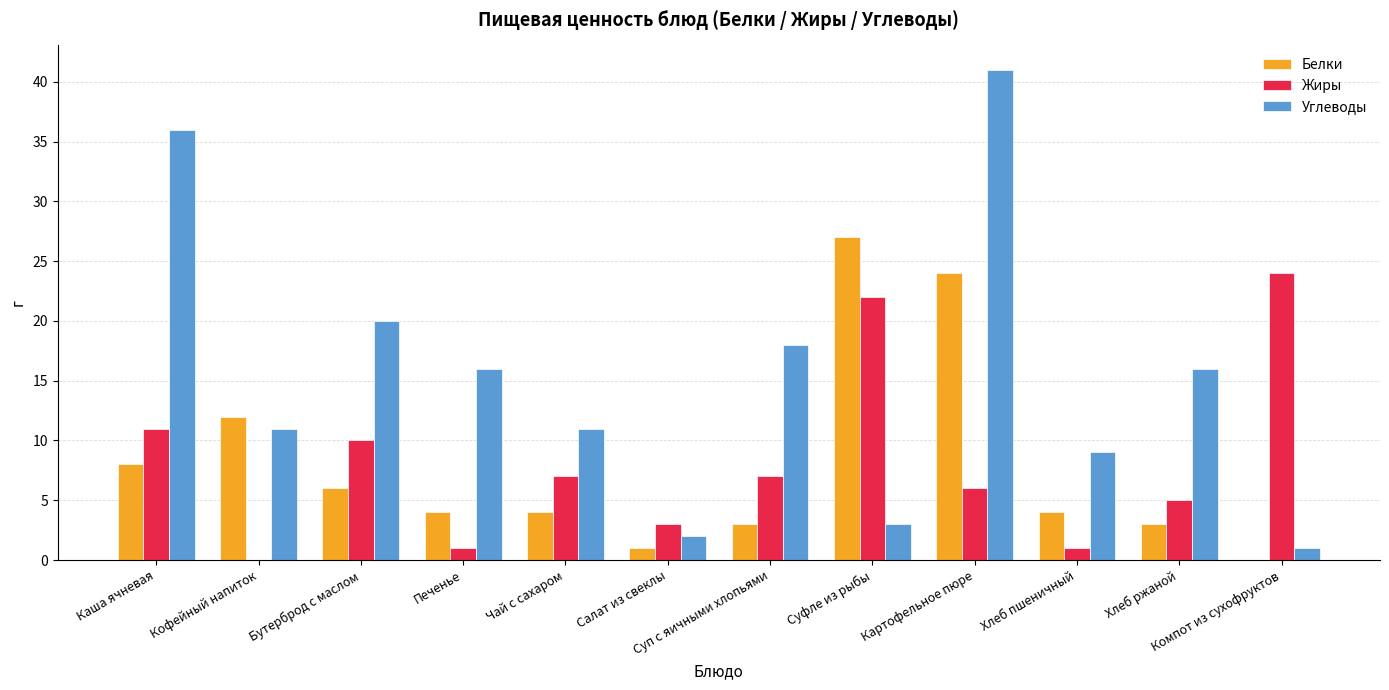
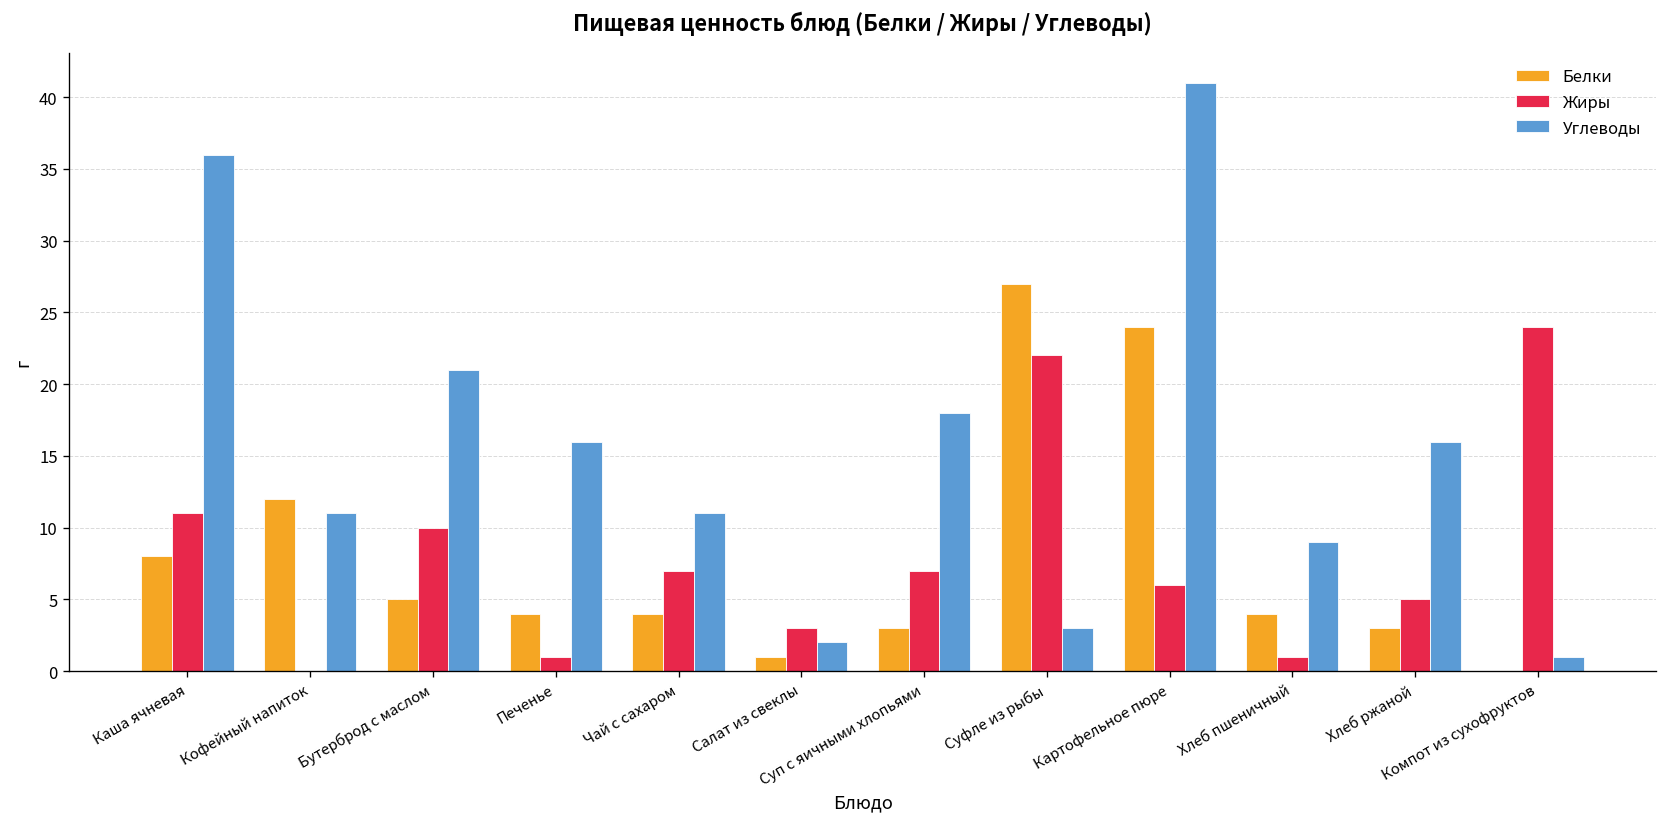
  {
    "Белки": {
      "Каша ячневая": 8,
      "Кофейный напиток": 12,
-     "Бутерброд с маслом": 6,
+     "Бутерброд с маслом": 5,
      "Печенье": 4,
      "Чай с сахаром": 4,
      "Салат из свеклы": 1,
      "Суп с яичными хлопьями": 3,
      "Суфле из рыбы": 27,
      "Картофельное пюре": 24,
      "Хлеб пшеничный": 4,
      "Хлеб ржаной": 3,
      "Компот из сухофруктов": 0
    },
    "Жиры": {
      "Каша ячневая": 11,
      "Кофейный напиток": 0,
      "Бутерброд с маслом": 10,
      "Печенье": 1,
      "Чай с сахаром": 7,
      "Салат из свеклы": 3,
      "Суп с яичными хлопьями": 7,
      "Суфле из рыбы": 22,
      "Картофельное пюре": 6,
      "Хлеб пшеничный": 1,
      "Хлеб ржаной": 5,
      "Компот из сухофруктов": 24
    },
    "Углеводы": {
      "Каша ячневая": 36,
      "Кофейный напиток": 11,
-     "Бутерброд с маслом": 20,
+     "Бутерброд с маслом": 21,
      "Печенье": 16,
      "Чай с сахаром": 11,
      "Салат из свеклы": 2,
      "Суп с яичными хлопьями": 18,
      "Суфле из рыбы": 3,
      "Картофельное пюре": 41,
      "Хлеб пшеничный": 9,
      "Хлеб ржаной": 16,
      "Компот из сухофруктов": 1
    }
  }
